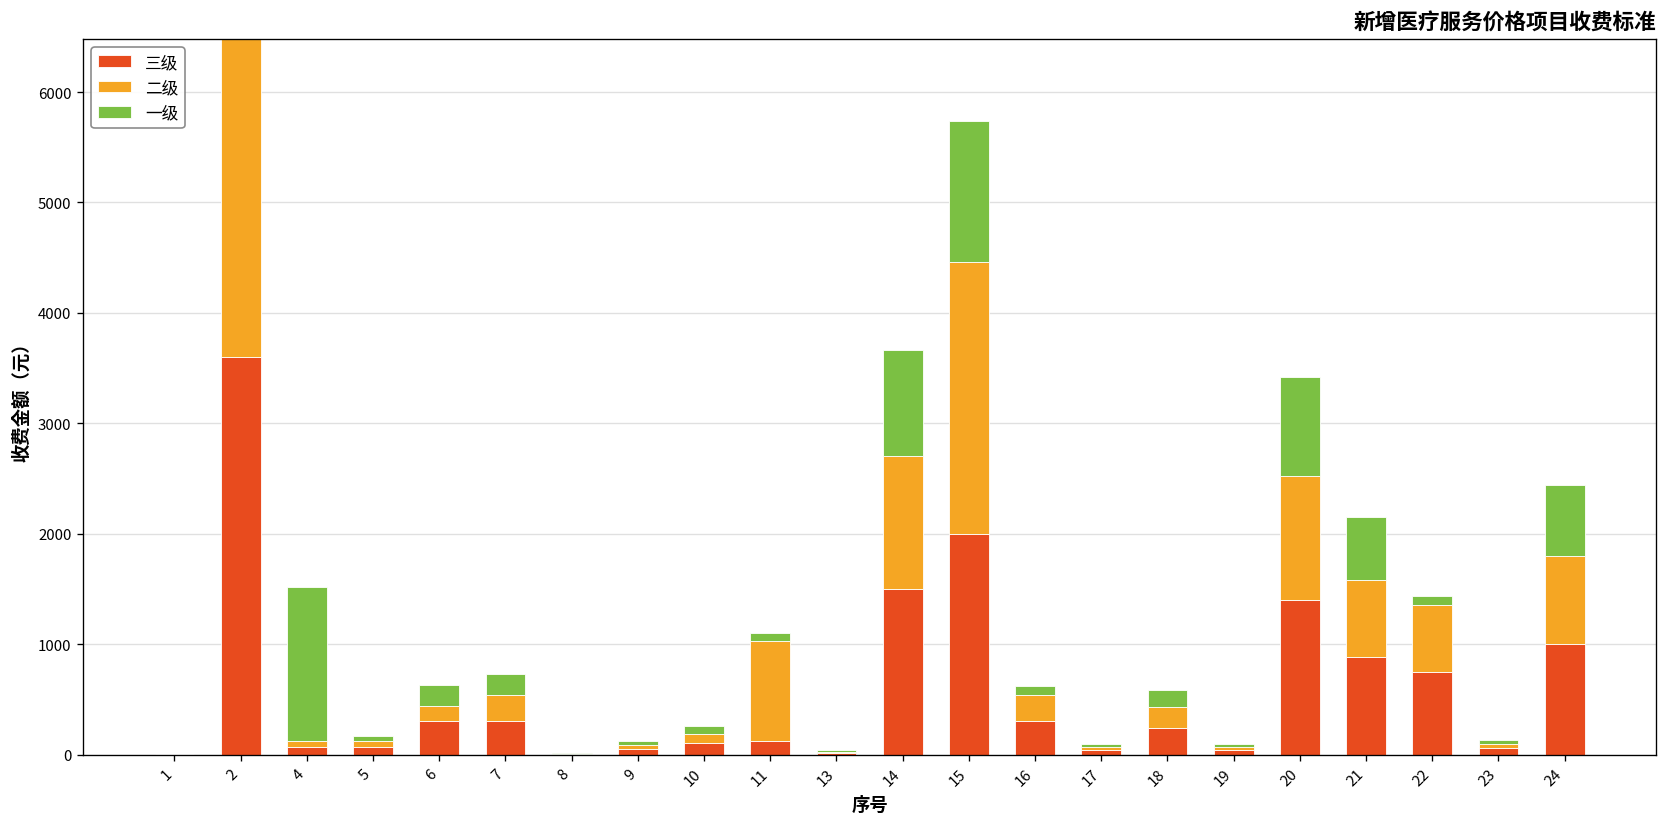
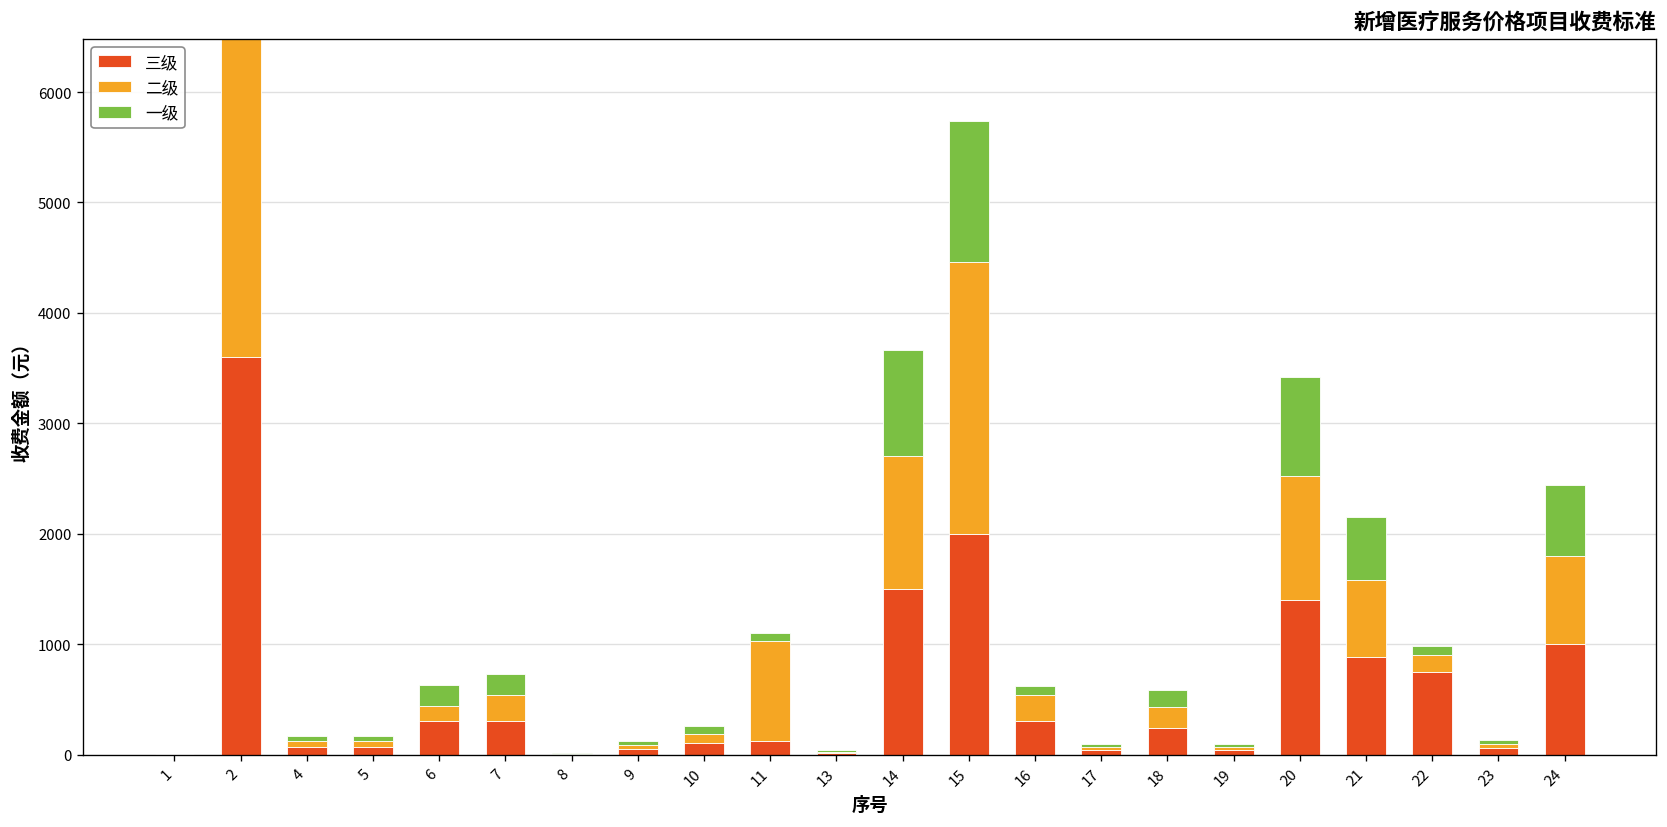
  {
    "三级": {
      "2": 3600,
      "4": 100,
      "5": 100,
      "6": 300,
      "7": 300,
      "9": 100,
      "10": 100,
      "11": 100,
      "14": 1500,
      "15": 2000,
      "16": 300,
      "17": 0,
      "18": 200,
      "19": 0,
      "20": 1400,
      "21": 900,
      "22": 800,
      "23": 100,
      "24": 1000
    },
    "二级": {
      "1": 0,
      "2": 2900,
      "4": 100,
      "5": 100,
      "6": 100,
      "7": 200,
      "9": 0,
      "10": 100,
      "11": 900,
      "14": 1200,
      "15": 2500,
      "16": 200,
      "17": 0,
      "18": 200,
      "19": 0,
      "20": 1100,
      "21": 700,
-     "22": 600,
+     "22": 200,
      "23": 0,
      "24": 800
    },
    "一级": {
      "1": 0,
      "2": 0,
-     "4": 1400,
+     "4": 0,
      "5": 0,
      "6": 200,
      "7": 200,
      "9": 0,
      "10": 100,
      "11": 100,
      "14": 1000,
      "15": 1300,
      "16": 100,
      "18": 200,
      "20": 900,
      "21": 600,
      "22": 100,
      "23": 0,
      "24": 600
    }
  }
